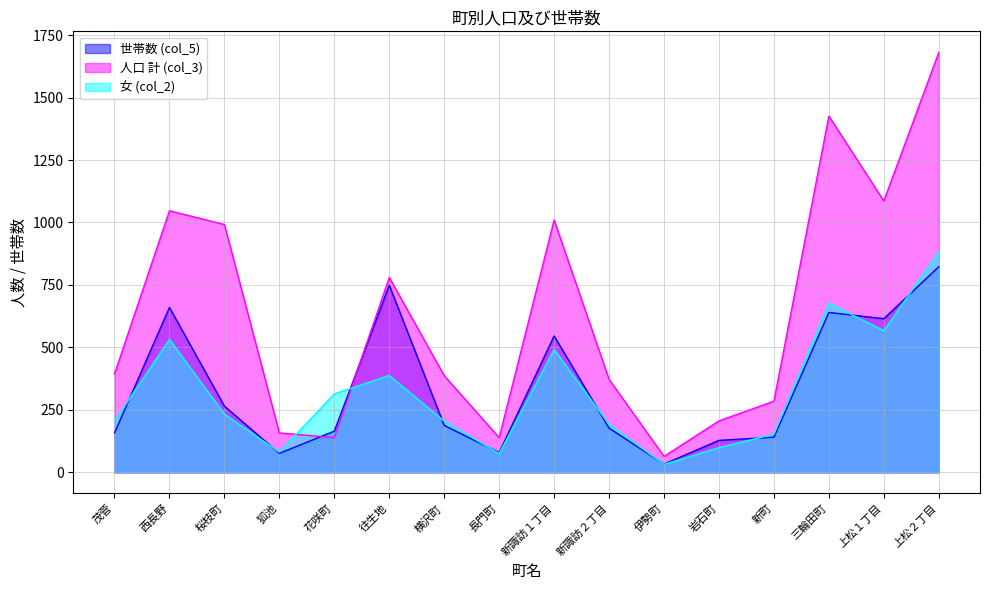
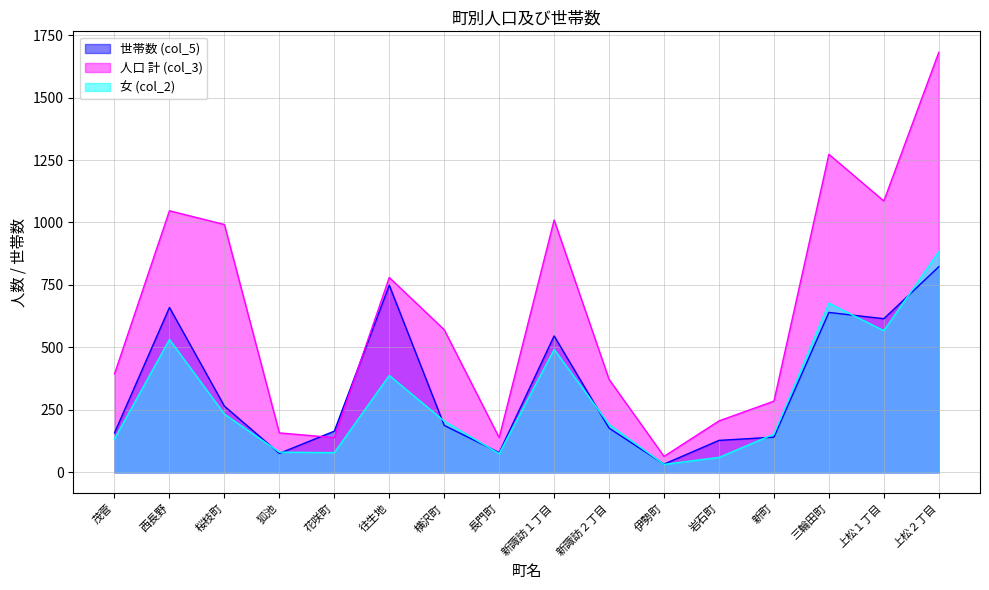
  {
    "世帯数 (col_5)": {
      "茂菅": 160,
      "西長野": 660,
      "桜枝町": 270,
      "花咲町": 170,
      "往生地": 750,
      "横沢町": 190,
      "新諏訪１丁目": 550,
      "新諏訪２丁目": 180,
      "岩石町": 130,
      "新町": 140,
      "三輪田町": 640,
      "上松１丁目": 620,
      "上松２丁目": 820
    },
    "人口 計 (col_3)": {
      "茂菅": 390,
      "西長野": 1050,
      "桜枝町": 990,
      "狐池": 160,
      "花咲町": 140,
      "往生地": 780,
-     "横沢町": 390,
+     "横沢町": 570,
      "長門町": 140,
      "新諏訪１丁目": 1010,
      "新諏訪２丁目": 370,
      "伊勢町": 60,
      "岩石町": 210,
      "新町": 290,
-     "三輪田町": 1430,
+     "三輪田町": 1270,
      "上松１丁目": 1090,
      "上松２丁目": 1680
    },
    "女 (col_2)": {
-     "茂菅": 210,
+     "茂菅": 130,
      "西長野": 530,
      "桜枝町": 230,
-     "花咲町": 310,
+     "花咲町": 80,
      "往生地": 390,
      "横沢町": 210,
      "新諏訪１丁目": 490,
      "新諏訪２丁目": 190,
-     "岩石町": 100,
+     "岩石町": 60,
      "新町": 150,
      "三輪田町": 680,
      "上松１丁目": 570,
      "上松２丁目": 880
    }
  }
